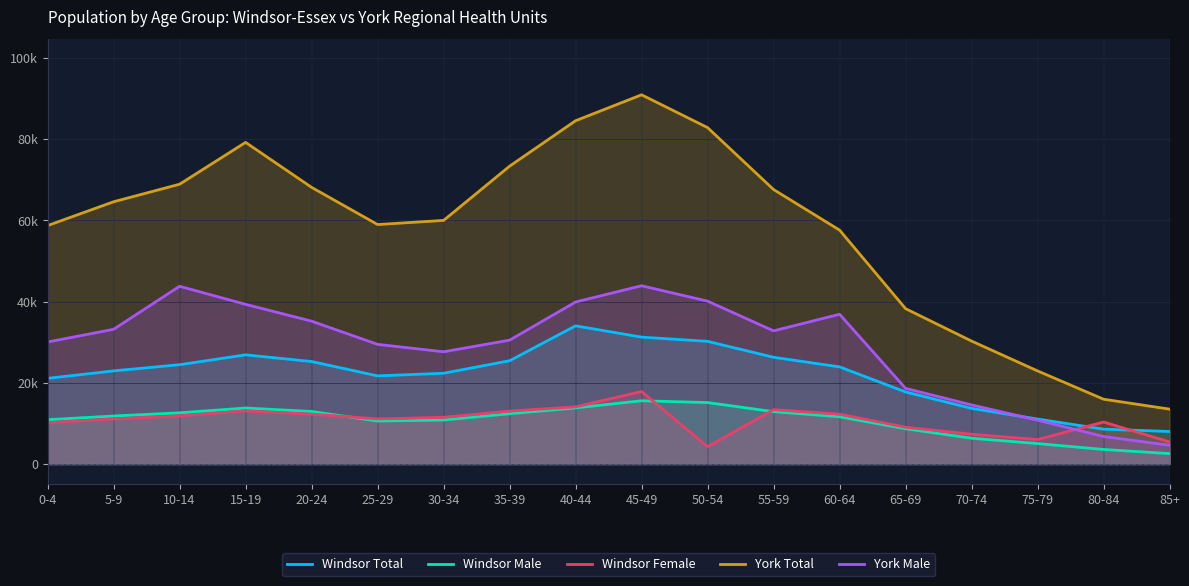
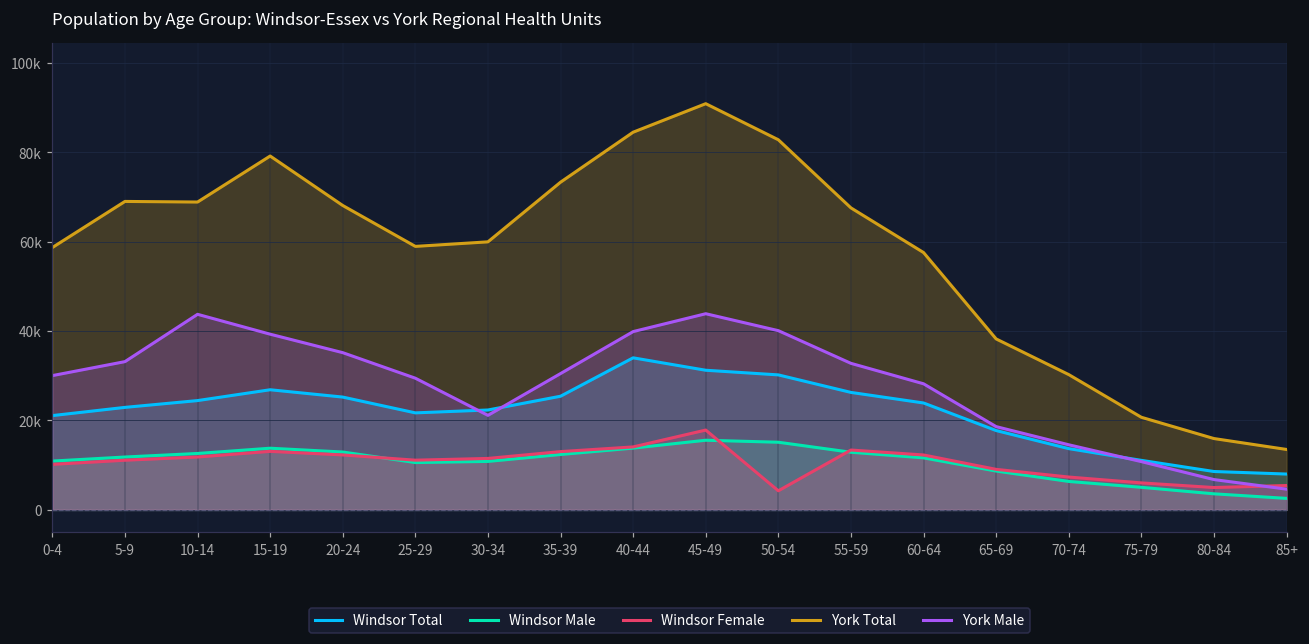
  {
    "Windsor Total": {
      "0-4": 21000,
      "5-9": 23000,
      "10-14": 24000,
      "15-19": 27000,
      "20-24": 25000,
      "25-29": 22000,
      "30-34": 22000,
      "35-39": 25000,
      "40-44": 34000,
      "45-49": 31000,
      "50-54": 30000,
      "55-59": 26000,
      "60-64": 24000,
      "65-69": 18000,
      "70-74": 14000,
      "80-84": 9000,
      "85+": 8000
    },
    "Windsor Male": {
      "0-4": 11000,
      "5-9": 12000,
      "10-14": 13000,
      "15-19": 14000,
      "20-24": 13000,
      "30-34": 11000,
      "35-39": 12000,
      "45-49": 16000,
      "50-54": 15000,
      "60-64": 12000,
      "70-74": 6000,
      "75-79": 5000,
      "80-84": 4000,
      "85+": 3000
    },
    "Windsor Female": {
      "0-4": 10000,
      "5-9": 11000,
      "10-14": 12000,
      "15-19": 13000,
      "20-24": 12000,
      "30-34": 12000,
      "35-39": 13000,
      "45-49": 18000,
      "50-54": 4000,
      "60-64": 12000,
      "70-74": 7000,
      "75-79": 6000,
-     "80-84": 10000,
+     "80-84": 5000,
      "85+": 5000
    },
    "York Total": {
      "0-4": 59000,
-     "5-9": 65000,
+     "5-9": 69000,
      "10-14": 69000,
      "15-19": 79000,
      "20-24": 68000,
      "25-29": 59000,
      "30-34": 60000,
      "35-39": 73000,
      "40-44": 85000,
      "45-49": 91000,
      "50-54": 83000,
      "55-59": 68000,
      "60-64": 58000,
      "65-69": 38000,
      "70-74": 30000,
-     "75-79": 23000,
+     "75-79": 21000,
      "80-84": 16000,
      "85+": 14000
    },
    "York Male": {
      "0-4": 30000,
      "5-9": 33000,
      "10-14": 44000,
      "15-19": 39000,
      "20-24": 35000,
      "25-29": 29000,
-     "30-34": 28000,
+     "30-34": 21000,
      "35-39": 31000,
      "40-44": 40000,
      "45-49": 44000,
      "50-54": 40000,
      "55-59": 33000,
-     "60-64": 37000,
+     "60-64": 28000,
      "65-69": 19000,
      "70-74": 15000,
      "80-84": 7000,
      "85+": 5000
    }
  }
